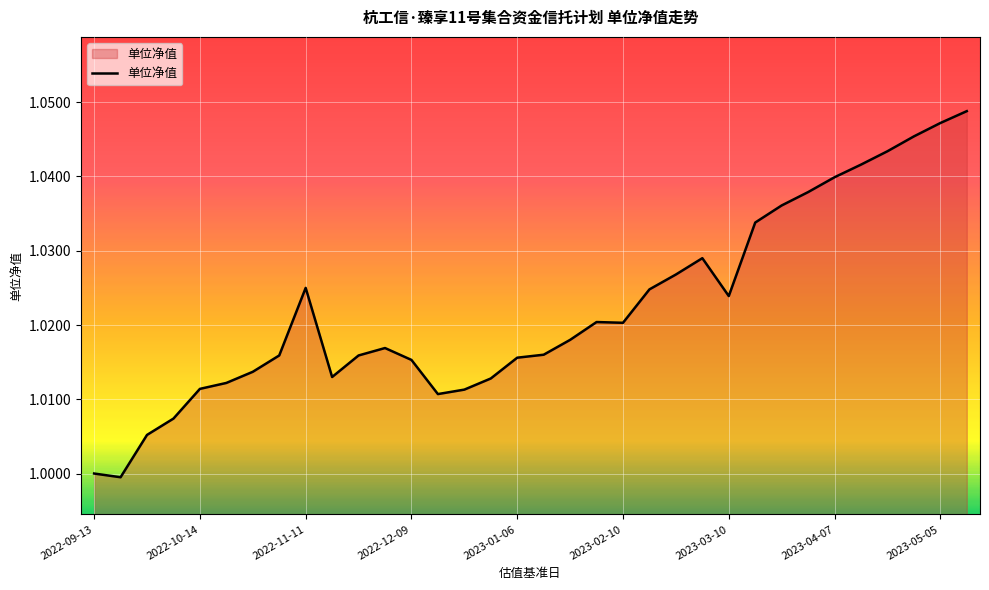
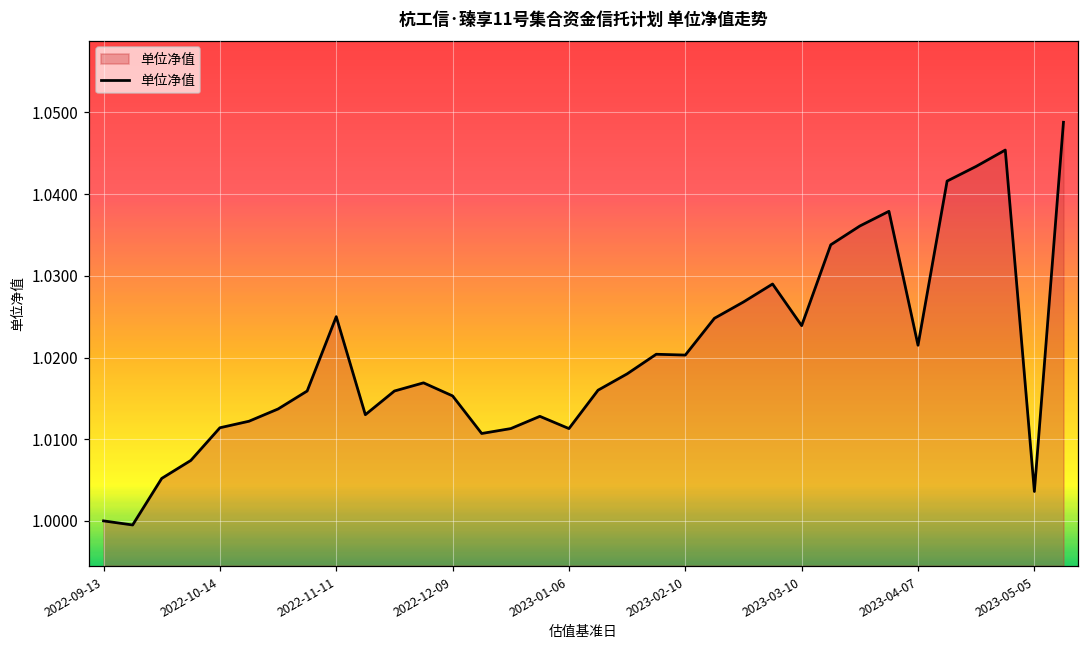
  {
    "2022-09-13": 1.000,
    "2022-10-14": 1.011,
    "2022-11-11": 1.025,
    "2022-12-09": 1.015,
-   "2023-01-06": 1.016,
+   "2023-01-06": 1.011,
    "2023-02-10": 1.020,
    "2023-03-10": 1.024,
-   "2023-04-07": 1.040,
-   "2023-05-05": 1.047
+   "2023-04-07": 1.022,
+   "2023-05-05": 1.004
  }
